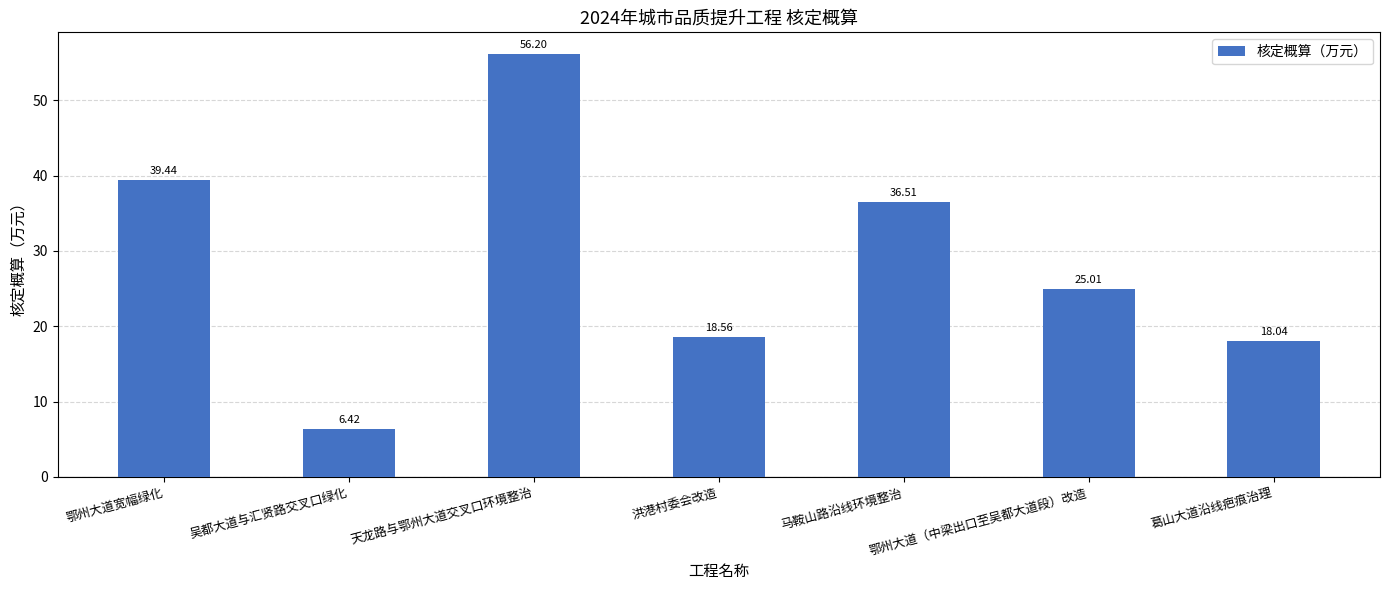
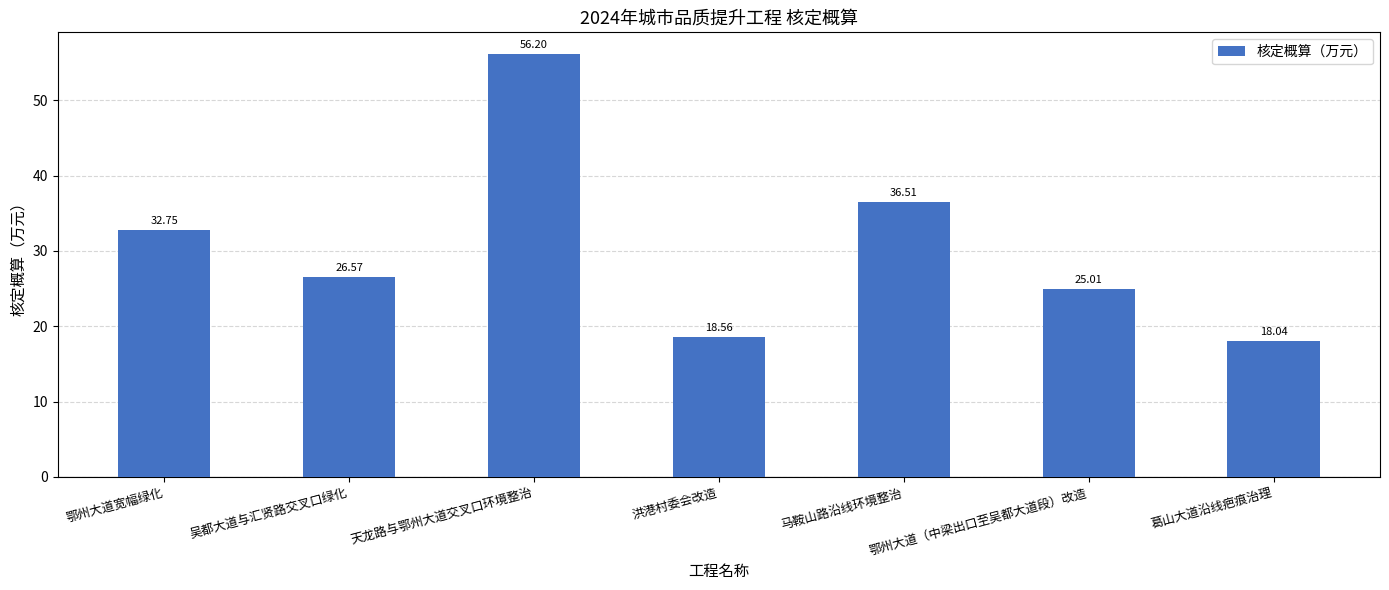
  {
-   "鄂州大道宽幅绿化": 39.44,
-   "吴都大道与汇贤路交叉口绿化": 6.42,
+   "鄂州大道宽幅绿化": 32.75,
+   "吴都大道与汇贤路交叉口绿化": 26.57,
    "天龙路与鄂州大道交叉口环境整治": 56.20,
    "洪港村委会改造": 18.56,
    "马鞍山路沿线环境整治": 36.51,
    "鄂州大道（中梁出口至吴都大道段）改造": 25.01,
    "葛山大道沿线疤痕治理": 18.04
  }
